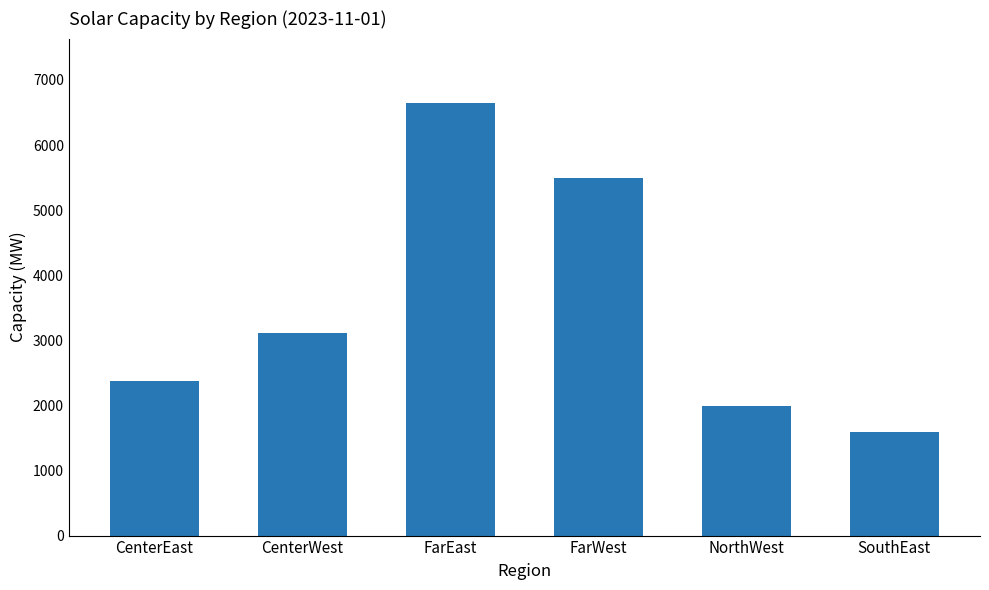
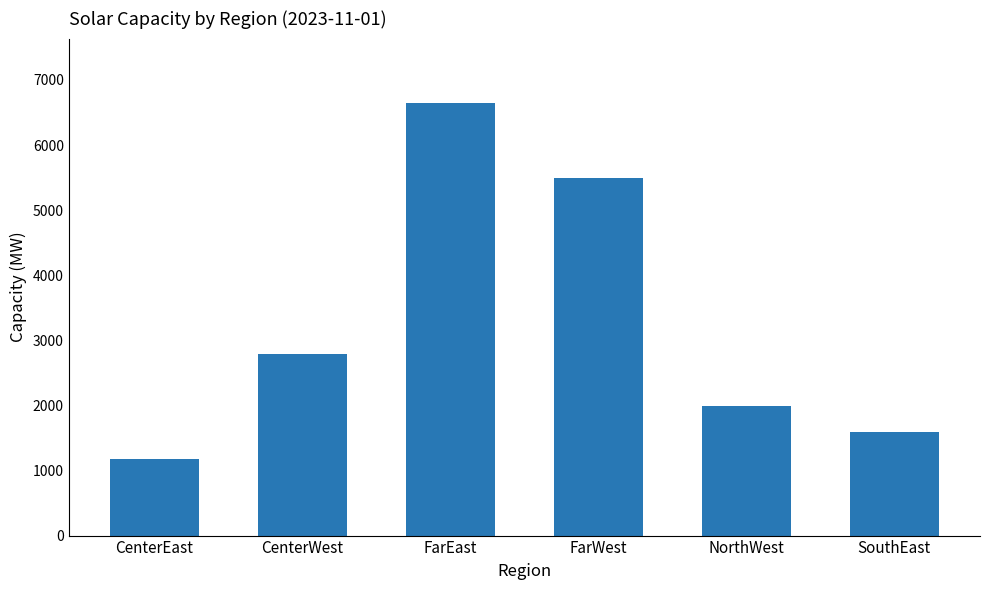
  {
-   "CenterEast": 2400,
-   "CenterWest": 3100,
+   "CenterEast": 1200,
+   "CenterWest": 2800,
    "FarEast": 6600,
    "FarWest": 5500,
    "NorthWest": 2000,
    "SouthEast": 1600
  }
